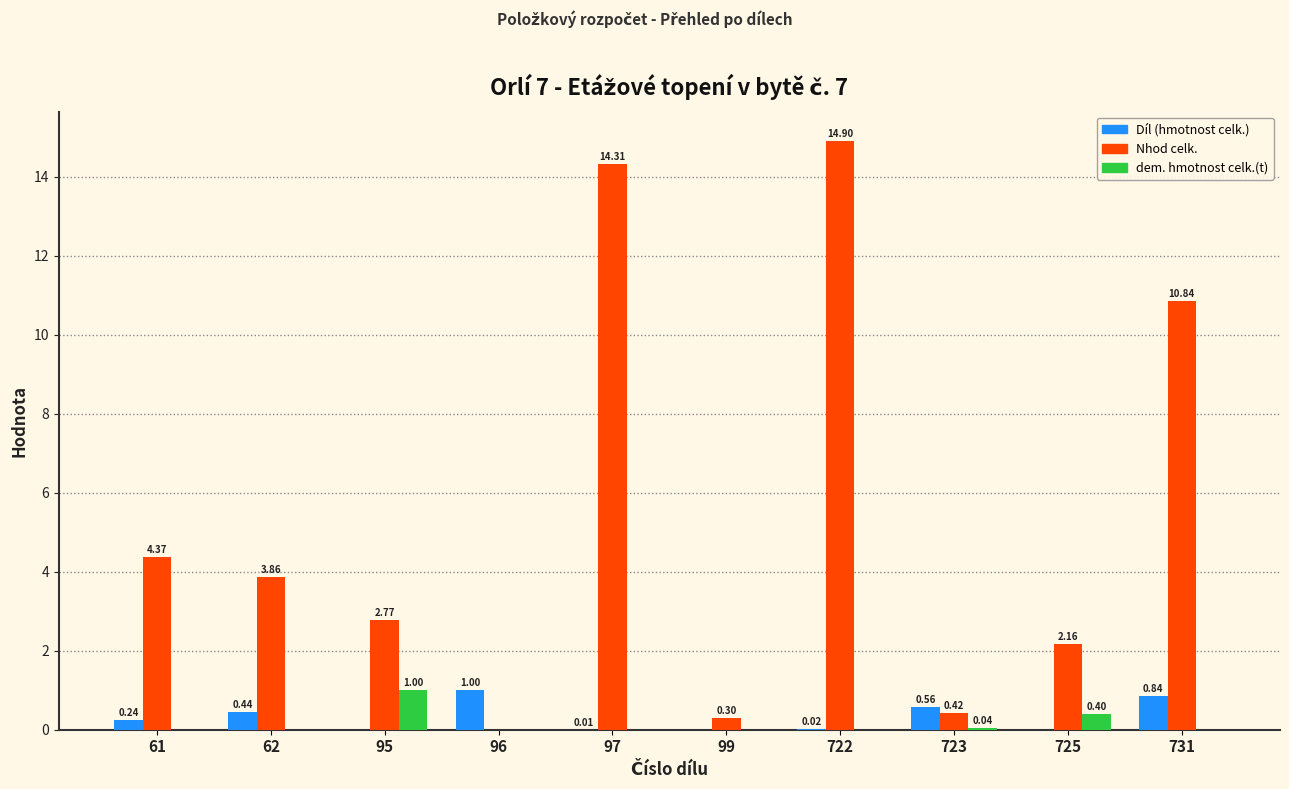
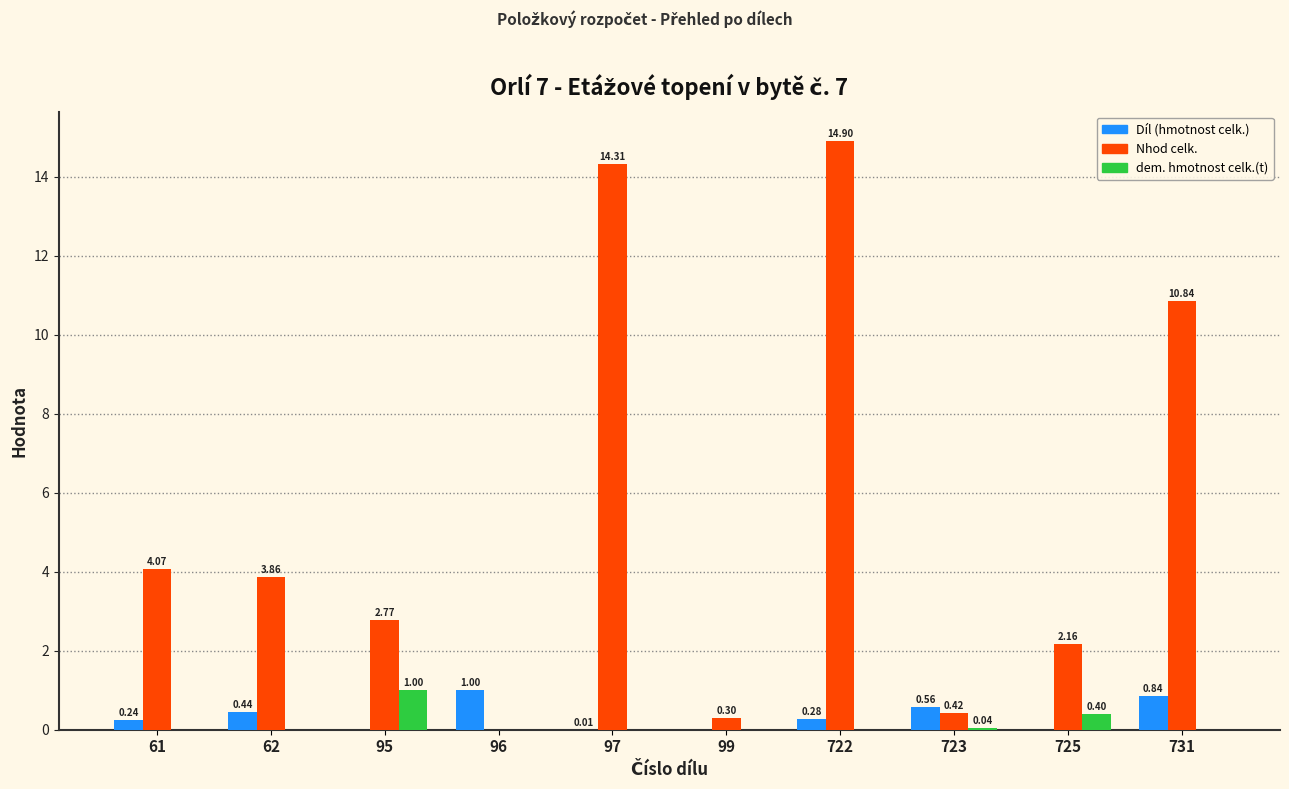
  {
    "Díl (hmotnost celk.)": {
      "61": 0.24,
      "62": 0.44,
      "96": 1.00,
      "97": 0.01,
-     "722": 0.02,
+     "722": 0.28,
      "723": 0.56,
      "731": 0.84
    },
    "Nhod celk.": {
-     "61": 4.37,
+     "61": 4.07,
      "62": 3.86,
      "95": 2.77,
      "97": 14.31,
      "99": 0.30,
      "722": 14.90,
      "723": 0.42,
      "725": 2.16,
      "731": 10.84
    },
    "dem. hmotnost celk.(t)": {
      "95": 1.00,
      "723": 0.04,
      "725": 0.40
    }
  }
